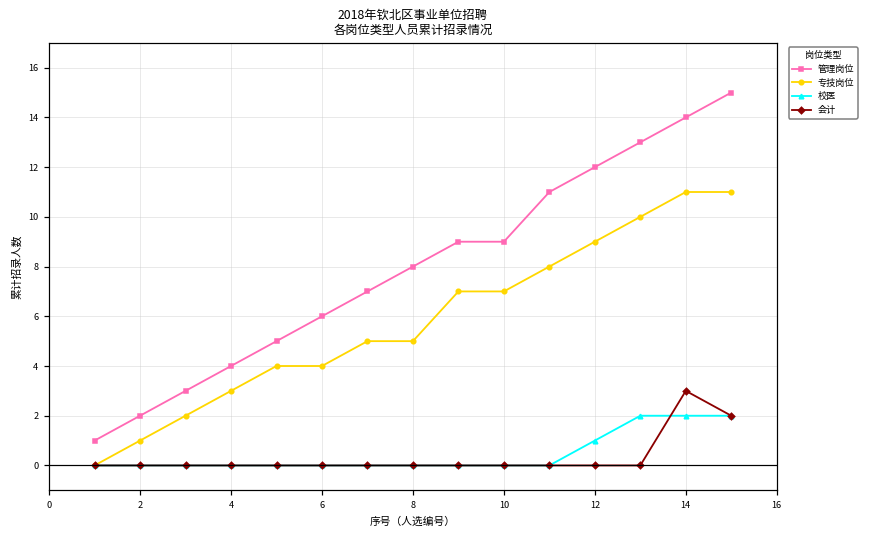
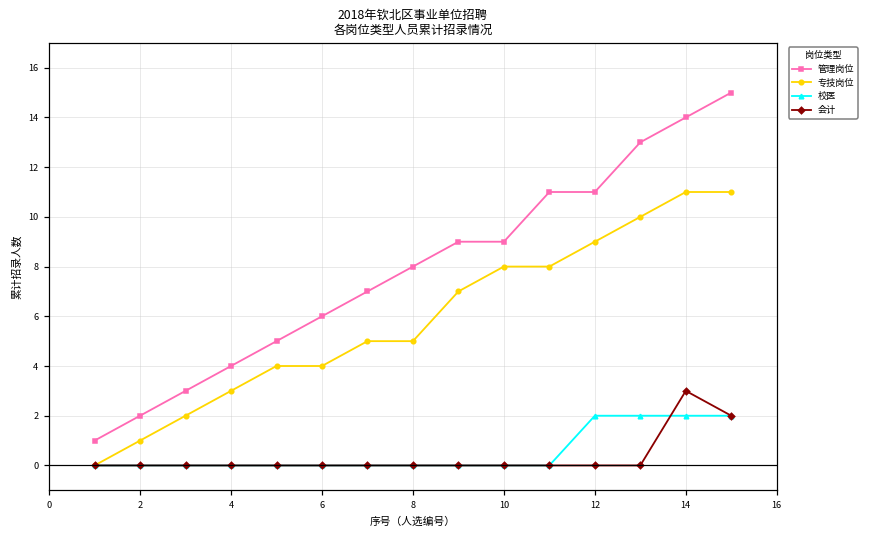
  {
    "管理岗位": {
      "2": 2,
      "4": 4,
      "6": 6,
      "8": 8,
      "10": 9,
-     "12": 12,
+     "12": 11,
      "14": 14
    },
    "专技岗位": {
      "2": 1,
      "4": 3,
      "6": 4,
      "8": 5,
-     "10": 7,
+     "10": 8,
      "12": 9,
      "14": 11
    },
    "校医": {
-     "12": 1,
+     "12": 2,
      "14": 2
    },
    "会计": {
      "12": 0,
      "14": 3
    }
  }
